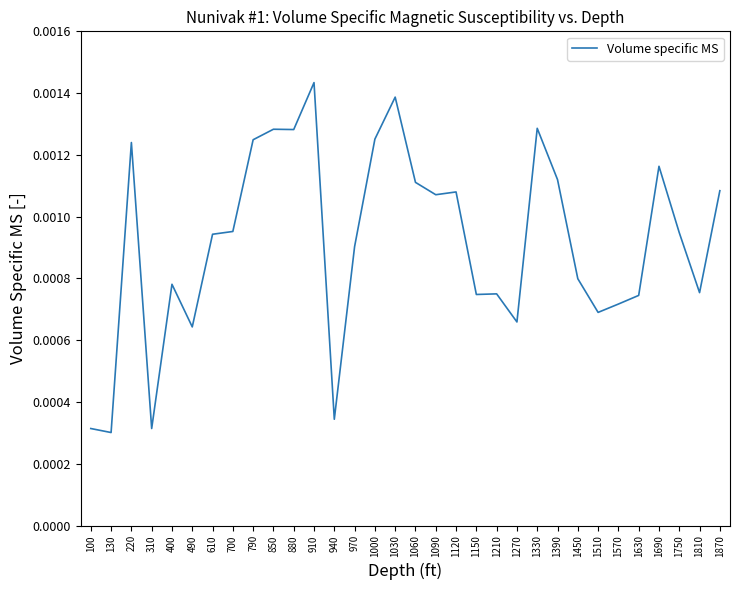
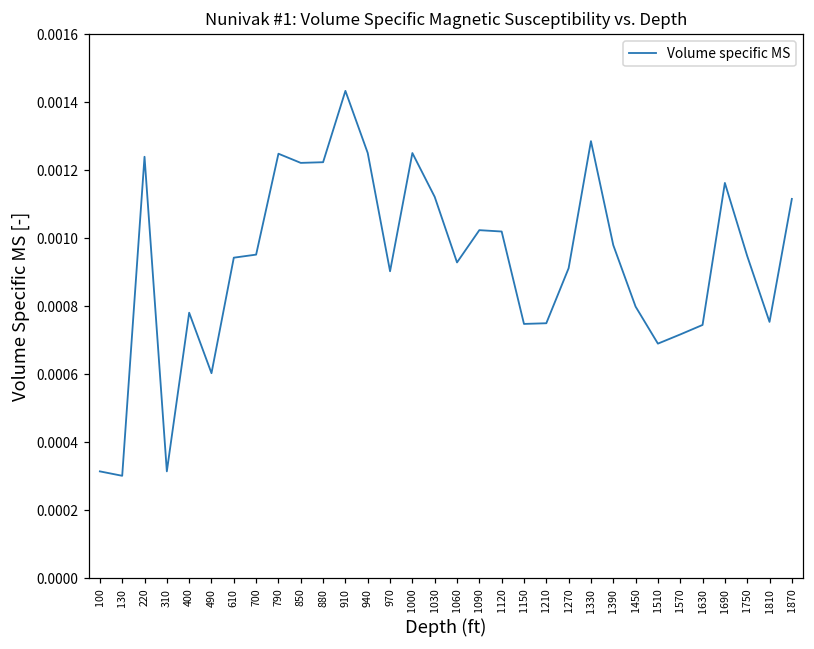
  {
    "100": 0.00031,
    "130": 0.00030,
    "220": 0.00124,
    "310": 0.00031,
    "400": 0.00078,
-   "490": 0.00064,
+   "490": 0.00060,
    "610": 0.00094,
    "700": 0.00095,
    "790": 0.00125,
-   "850": 0.00128,
-   "880": 0.00128,
+   "850": 0.00122,
+   "880": 0.00122,
    "910": 0.00143,
-   "940": 0.00034,
+   "940": 0.00125,
    "970": 0.00090,
    "1000": 0.00125,
-   "1030": 0.00139,
-   "1060": 0.00111,
-   "1090": 0.00107,
-   "1120": 0.00108,
+   "1030": 0.00112,
+   "1060": 0.00093,
+   "1090": 0.00102,
+   "1120": 0.00102,
    "1150": 0.00075,
    "1210": 0.00075,
-   "1270": 0.00066,
+   "1270": 0.00091,
    "1330": 0.00129,
-   "1390": 0.00112,
+   "1390": 0.00098,
    "1450": 0.00080,
    "1510": 0.00069,
    "1570": 0.00072,
    "1630": 0.00075,
    "1690": 0.00116,
    "1750": 0.00095,
    "1810": 0.00075,
-   "1870": 0.00108
+   "1870": 0.00112
  }
